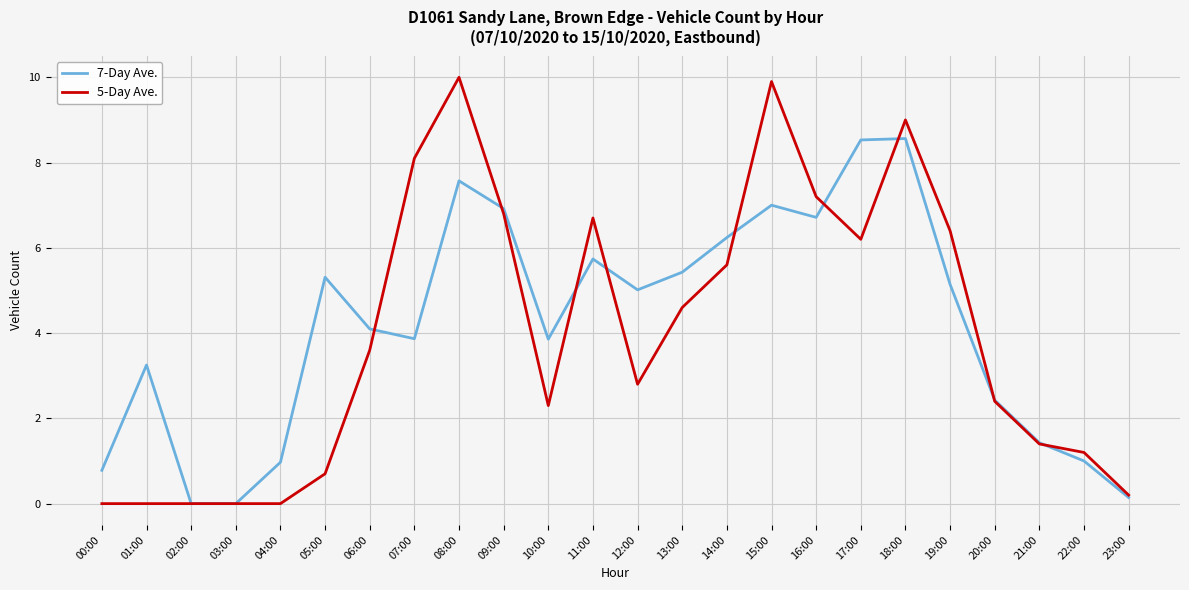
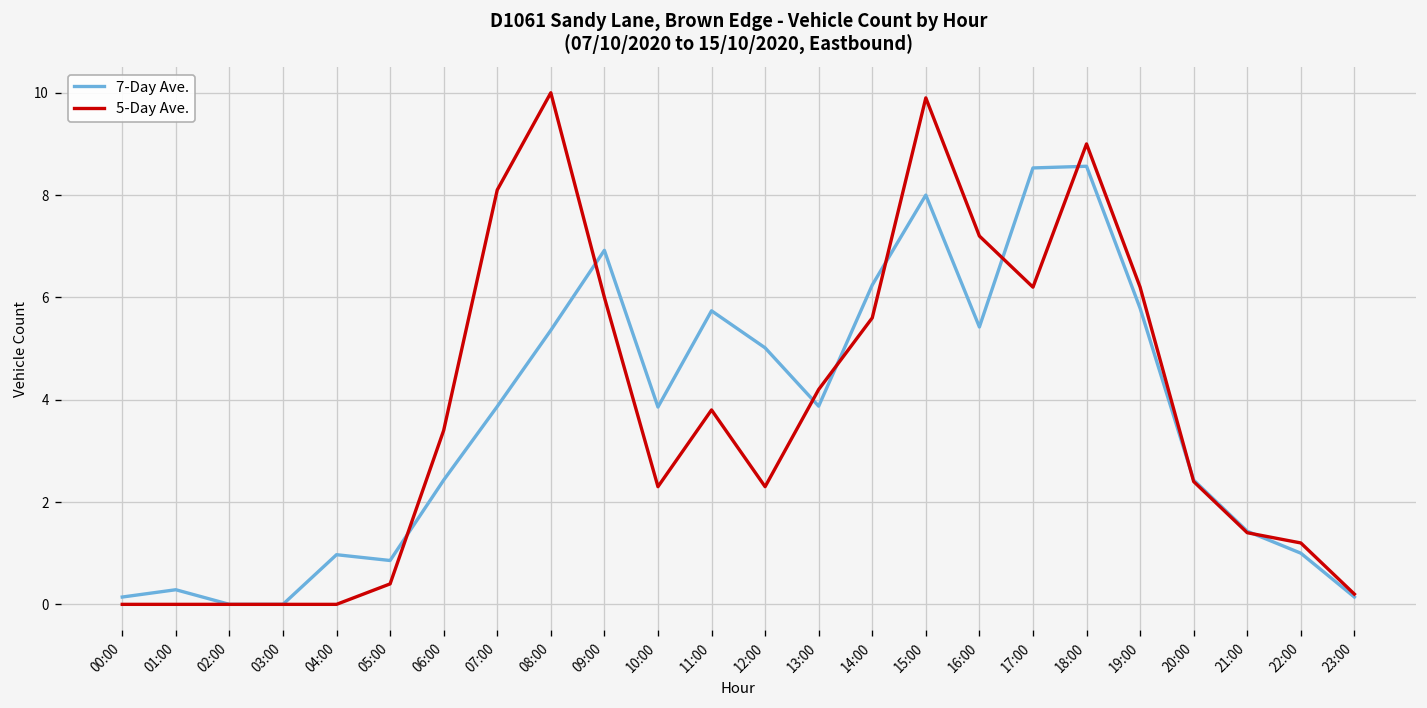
  {
    "7-Day Ave.": {
-     "00:00": 0.8,
-     "01:00": 3.3,
+     "00:00": 0.1,
+     "01:00": 0.3,
      "04:00": 1.0,
-     "05:00": 5.3,
-     "06:00": 4.1,
+     "05:00": 0.9,
+     "06:00": 2.4,
      "07:00": 3.9,
-     "08:00": 7.6,
+     "08:00": 5.4,
      "09:00": 6.9,
      "10:00": 3.9,
      "11:00": 5.7,
      "12:00": 5.0,
-     "13:00": 5.4,
+     "13:00": 3.9,
      "14:00": 6.2,
-     "15:00": 7,
-     "16:00": 6.7,
+     "15:00": 8,
+     "16:00": 5.4,
      "17:00": 8.5,
      "18:00": 8.6,
-     "19:00": 5.1,
+     "19:00": 5.8,
      "22:00": 1.0
    },
    "5-Day Ave.": {
      "00:00": 0.0,
      "01:00": 0.0,
      "04:00": 0.0,
-     "05:00": 0.7,
-     "06:00": 3.6,
+     "05:00": 0.4,
+     "06:00": 3.4,
      "07:00": 8.1,
      "08:00": 10.0,
-     "09:00": 6.8,
+     "09:00": 6.0,
      "10:00": 2.3,
-     "11:00": 6.7,
-     "12:00": 2.8,
-     "13:00": 4.6,
+     "11:00": 3.8,
+     "12:00": 2.3,
+     "13:00": 4.2,
      "14:00": 5.6,
      "15:00": 9.9,
      "16:00": 7.2,
      "17:00": 6.2,
      "18:00": 9.0,
-     "19:00": 6.4,
+     "19:00": 6.2,
      "22:00": 1.2
    }
  }
